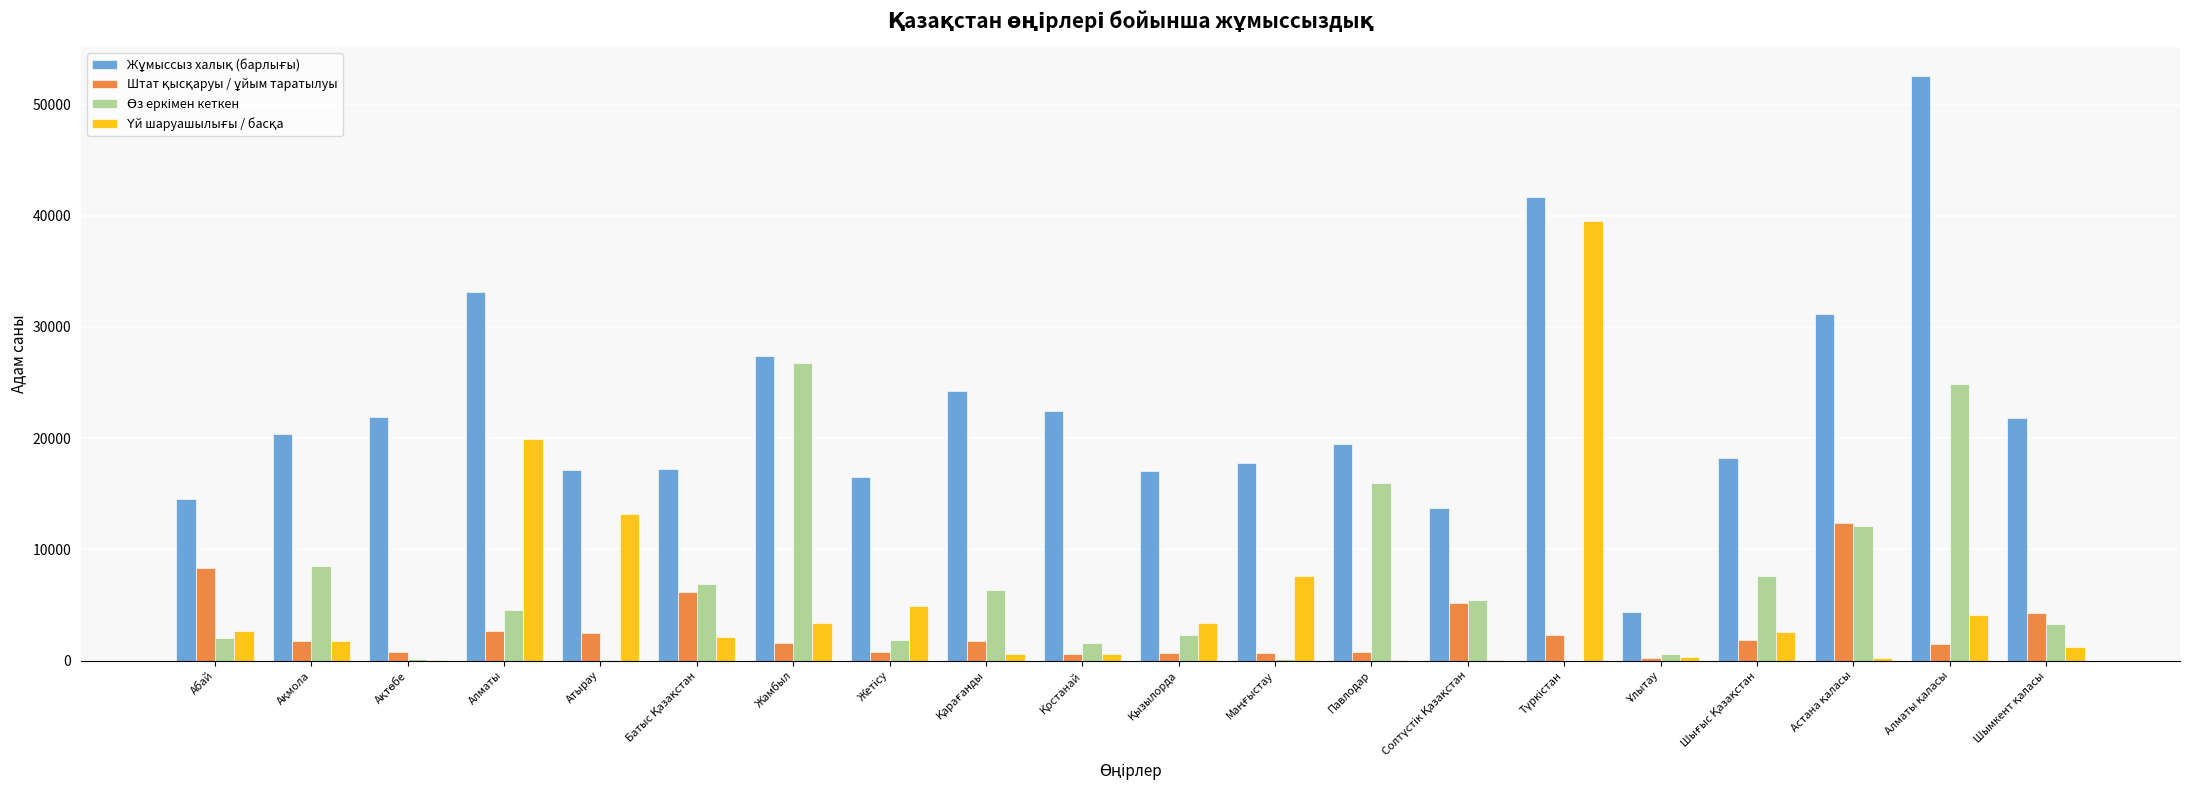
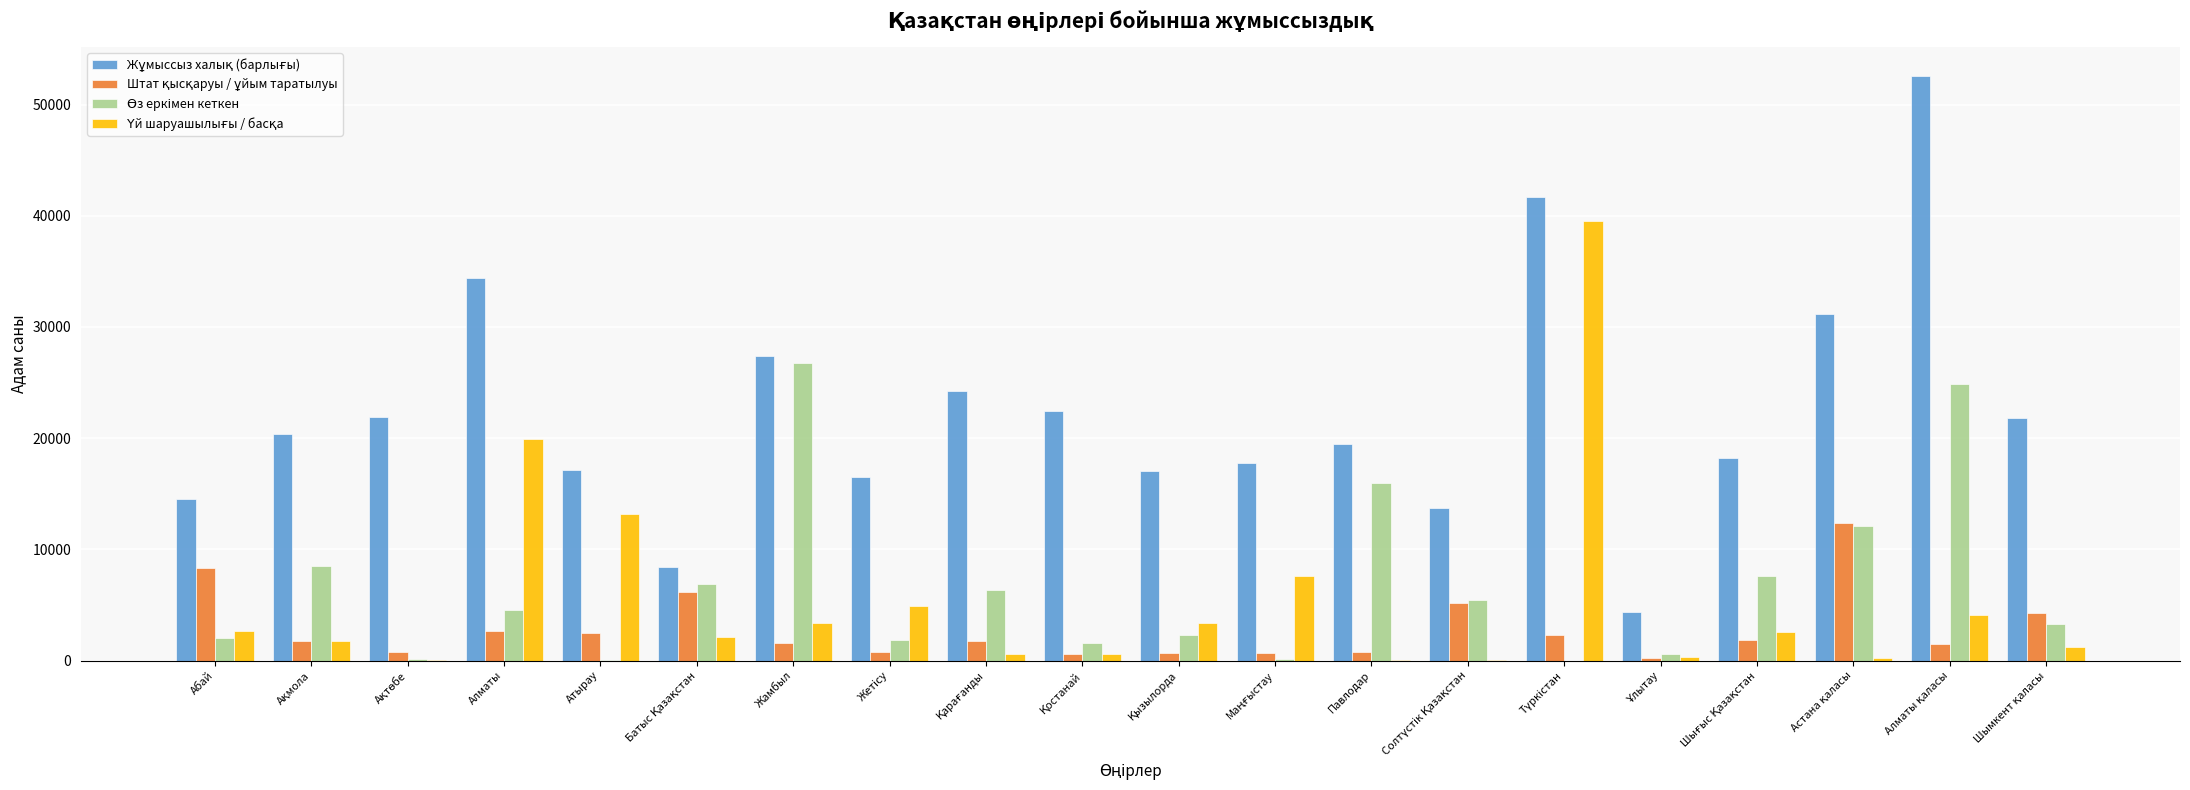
  {
    "Жұмыссыз халық (барлығы)": {
      "Абай": 14600,
      "Ақмола": 20400,
      "Ақтөбе": 21900,
-     "Алматы": 33100,
+     "Алматы": 34400,
      "Атырау": 17100,
-     "Батыс Қазақстан": 17300,
+     "Батыс Қазақстан": 8400,
      "Жамбыл": 27400,
      "Жетісу": 16500,
      "Қарағанды": 24300,
      "Қостанай": 22500,
      "Қызылорда": 17100,
      "Маңғыстау": 17800,
      "Павлодар": 19500,
      "Солтүстік Қазақстан": 13700,
      "Түркістан": 41600,
      "Ұлытау": 4300,
      "Шығыс Қазақстан": 18200,
      "Астана қаласы": 31200,
      "Алматы қаласы": 52500,
      "Шымкент қаласы": 21800
    },
    "Штат қысқаруы / ұйым таратылуы": {
      "Абай": 8300,
      "Ақмола": 1800,
      "Ақтөбе": 800,
      "Алматы": 2600,
      "Атырау": 2500,
      "Батыс Қазақстан": 6100,
      "Жамбыл": 1600,
      "Жетісу": 800,
      "Қарағанды": 1800,
      "Қостанай": 600,
      "Қызылорда": 700,
      "Маңғыстау": 700,
      "Павлодар": 800,
      "Солтүстік Қазақстан": 5200,
      "Түркістан": 2300,
      "Ұлытау": 300,
      "Шығыс Қазақстан": 1900,
      "Астана қаласы": 12400,
      "Алматы қаласы": 1500,
      "Шымкент қаласы": 4300
    },
    "Өз еркімен кеткен": {
      "Абай": 2000,
      "Ақмола": 8500,
      "Алматы": 4500,
      "Батыс Қазақстан": 6900,
      "Жамбыл": 26700,
      "Жетісу": 1800,
      "Қарағанды": 6300,
      "Қостанай": 1600,
      "Қызылорда": 2300,
      "Павлодар": 16000,
      "Солтүстік Қазақстан": 5500,
      "Түркістан": 0,
      "Ұлытау": 600,
      "Шығыс Қазақстан": 7600,
      "Астана қаласы": 12100,
      "Алматы қаласы": 24900,
      "Шымкент қаласы": 3300
    },
    "Үй шаруашылығы / басқа": {
      "Абай": 2700,
      "Ақмола": 1700,
      "Алматы": 19900,
      "Атырау": 13200,
      "Батыс Қазақстан": 2200,
      "Жамбыл": 3400,
      "Жетісу": 4900,
      "Қарағанды": 600,
      "Қостанай": 600,
      "Қызылорда": 3300,
      "Маңғыстау": 7600,
      "Түркістан": 39500,
      "Ұлытау": 300,
      "Шығыс Қазақстан": 2600,
      "Алматы қаласы": 4100,
      "Шымкент қаласы": 1300
    }
  }
